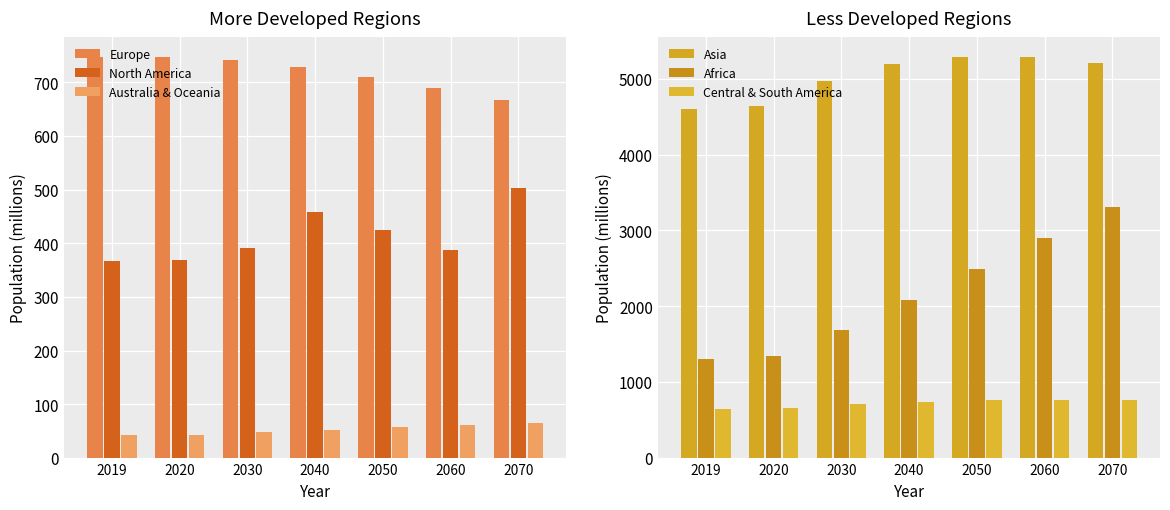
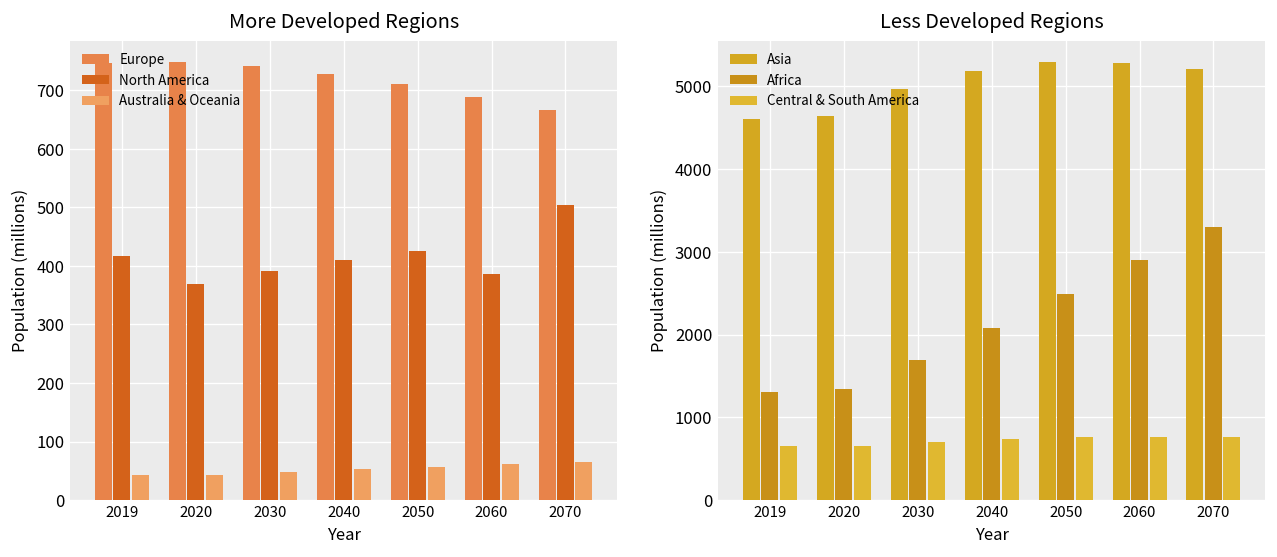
  {
    "More Developed Regions": {
      "North America": {
-       "2019": 370,
+       "2019": 420,
        "2020": 370,
        "2030": 390,
-       "2040": 460,
+       "2040": 410,
        "2050": 430,
        "2060": 390,
        "2070": 500
      }
    }
  }
